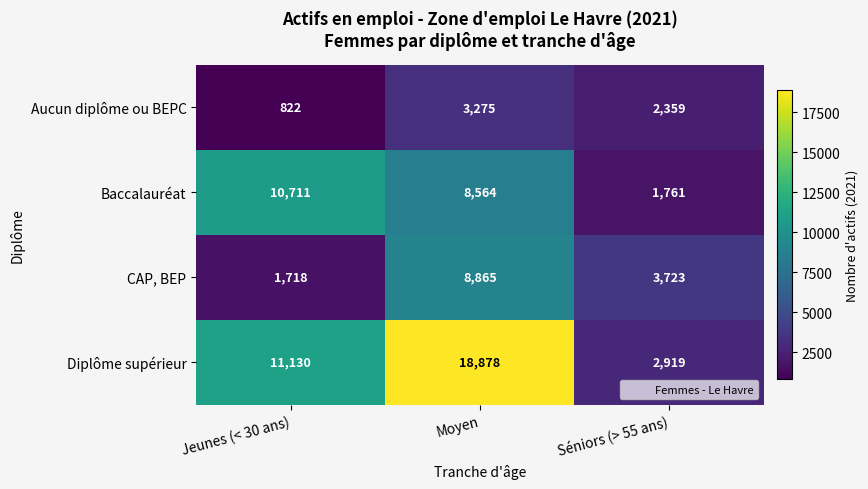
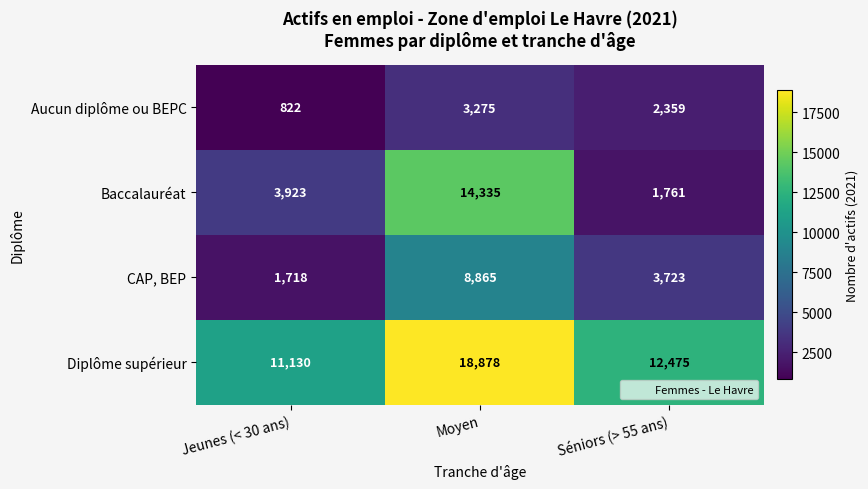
  {
    "Aucun diplôme ou BEPC": {
      "Jeunes (< 30 ans)": "822",
      "Moyen": "3,275",
      "Séniors (> 55 ans)": "2,359"
    },
    "Baccalauréat": {
-     "Jeunes (< 30 ans)": "10,711",
-     "Moyen": "8,564",
+     "Jeunes (< 30 ans)": "3,923",
+     "Moyen": "14,335",
      "Séniors (> 55 ans)": "1,761"
    },
    "CAP, BEP": {
      "Jeunes (< 30 ans)": "1,718",
      "Moyen": "8,865",
      "Séniors (> 55 ans)": "3,723"
    },
    "Diplôme supérieur": {
      "Jeunes (< 30 ans)": "11,130",
      "Moyen": "18,878",
-     "Séniors (> 55 ans)": "2,919"
+     "Séniors (> 55 ans)": "12,475"
    }
  }
